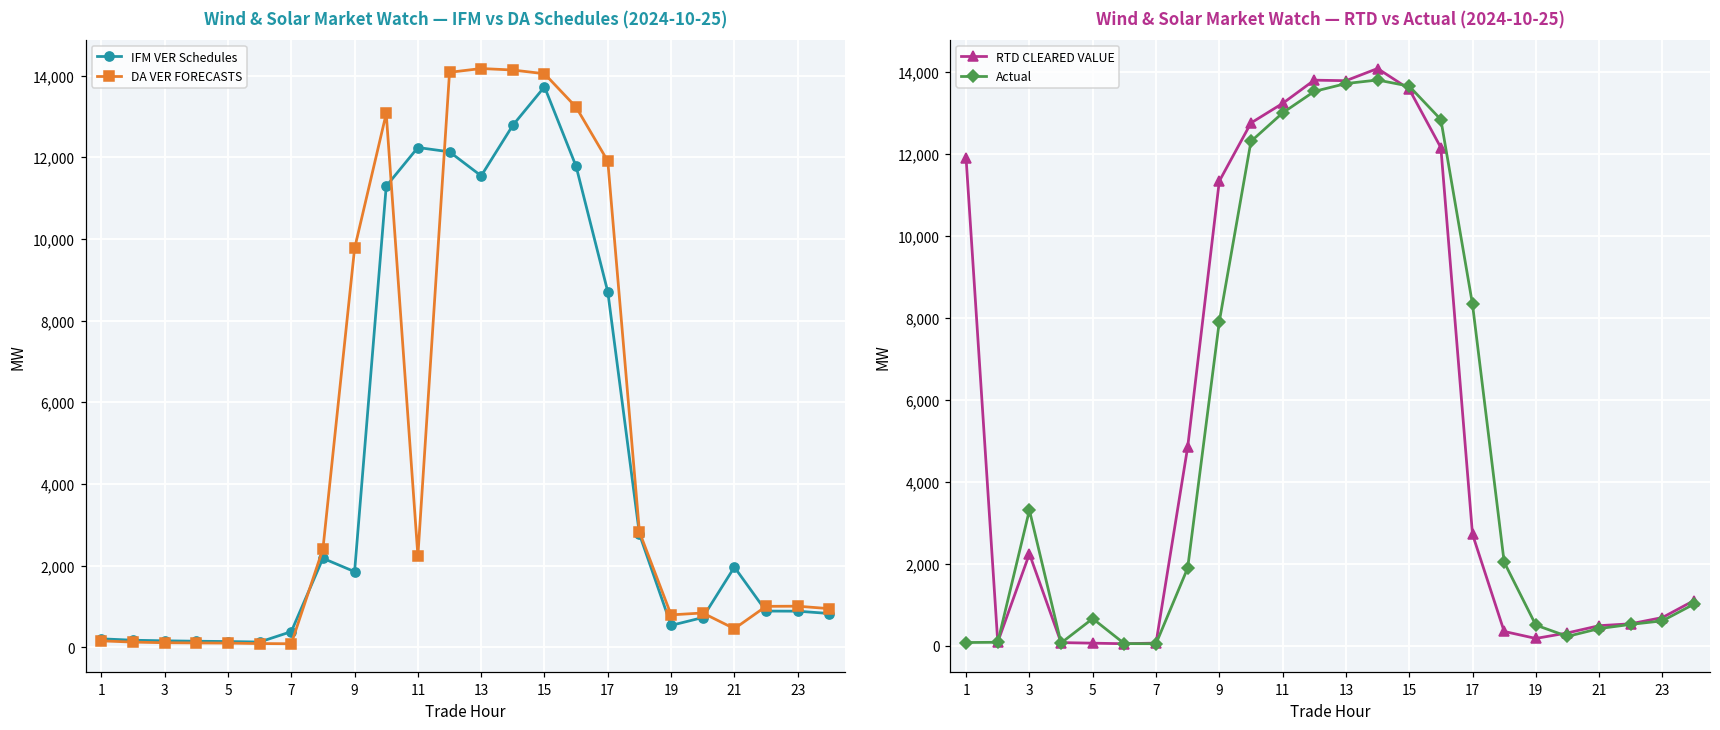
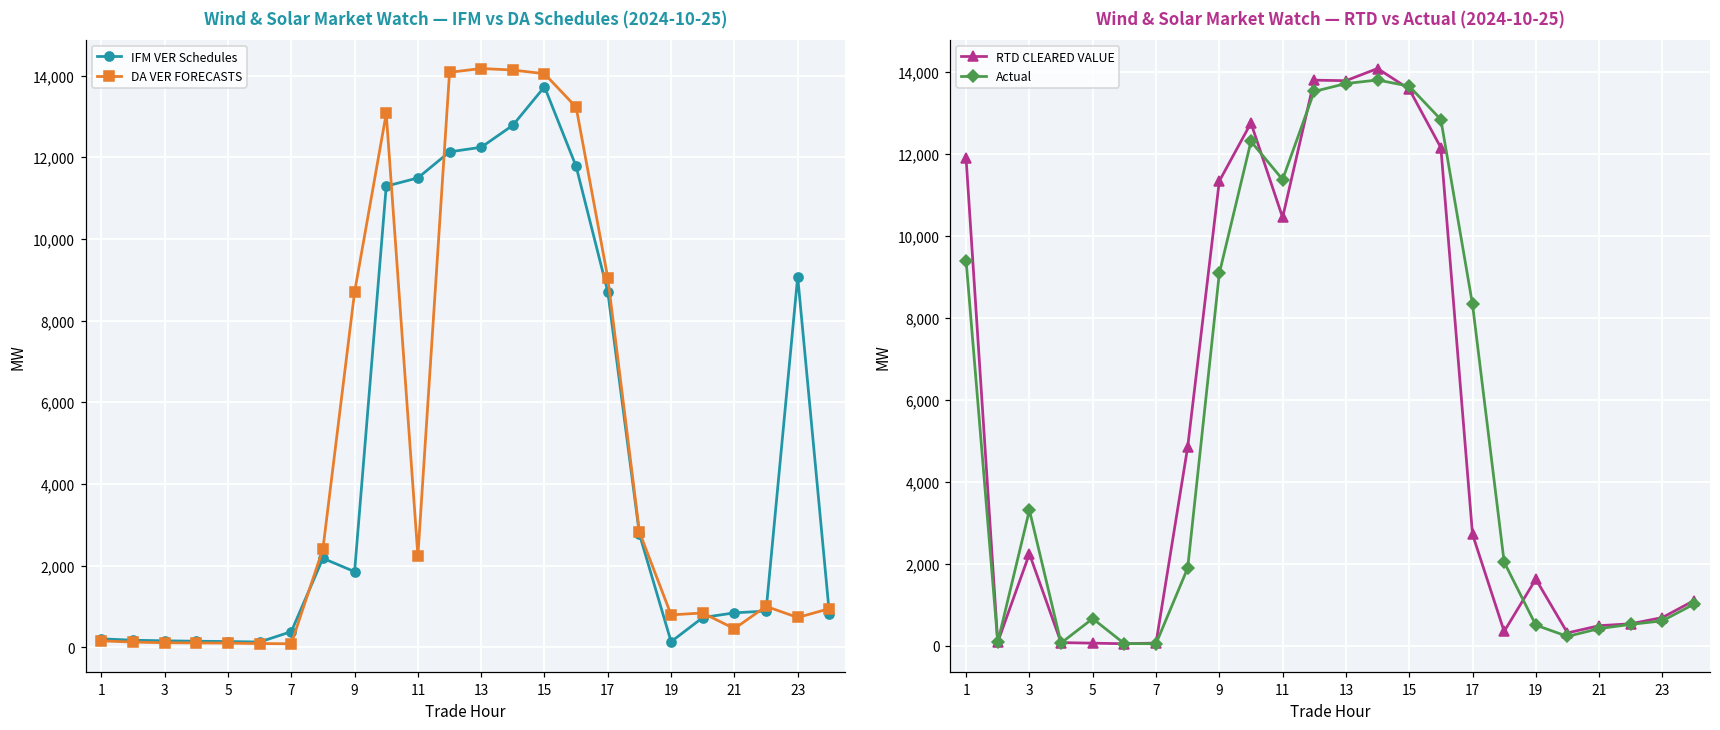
  {
    "Wind & Solar Market Watch — IFM vs DA Schedules (2024-10-25)": {
      "IFM VER Schedules": {
        "7": "400",
        "9": "1,900",
-       "11": "12,200",
-       "13": "11,500",
+       "11": "11,500",
+       "13": "12,200",
        "15": "13,700",
        "17": "8,700",
-       "19": "500",
-       "21": "2,000",
-       "23": "900"
+       "19": "100",
+       "21": "800",
+       "23": "9,100"
      },
      "DA VER FORECASTS": {
        "7": "100",
-       "9": "9,800",
+       "9": "8,700",
        "11": "2,200",
        "13": "14,200",
        "15": "14,000",
-       "17": "11,900",
+       "17": "9,000",
        "19": "800",
        "21": "500",
-       "23": "1,000"
+       "23": "700"
      }
    },
    "Wind & Solar Market Watch — RTD vs Actual (2024-10-25)": {
      "RTD CLEARED VALUE": {
        "1": "11,900",
        "3": "2,200",
        "5": "100",
        "9": "11,300",
-       "11": "13,200",
+       "11": "10,500",
        "13": "13,800",
        "15": "13,600",
        "17": "2,700",
-       "19": "200",
+       "19": "1,600",
        "21": "500",
        "23": "700"
      },
      "Actual": {
-       "1": "100",
+       "1": "9,400",
        "3": "3,300",
        "5": "700",
-       "9": "7,900",
-       "11": "13,000",
+       "9": "9,100",
+       "11": "11,400",
        "13": "13,700",
        "15": "13,700",
        "17": "8,300",
        "19": "500",
        "21": "400",
        "23": "600"
      }
    }
  }
